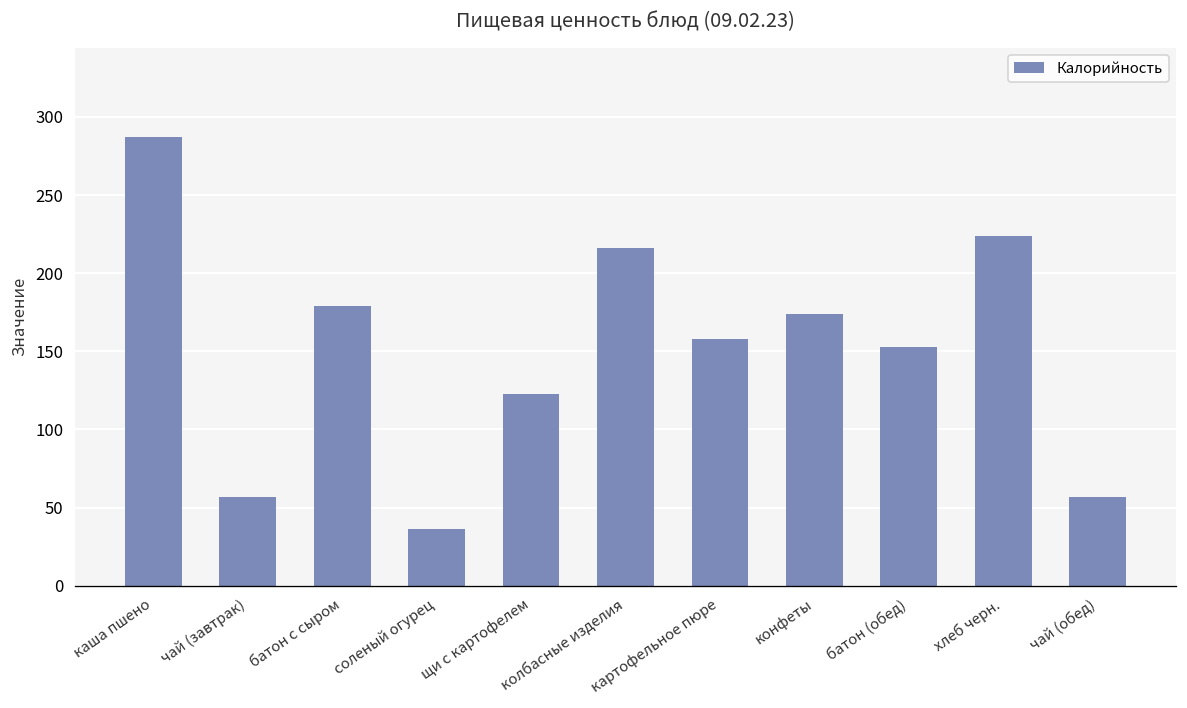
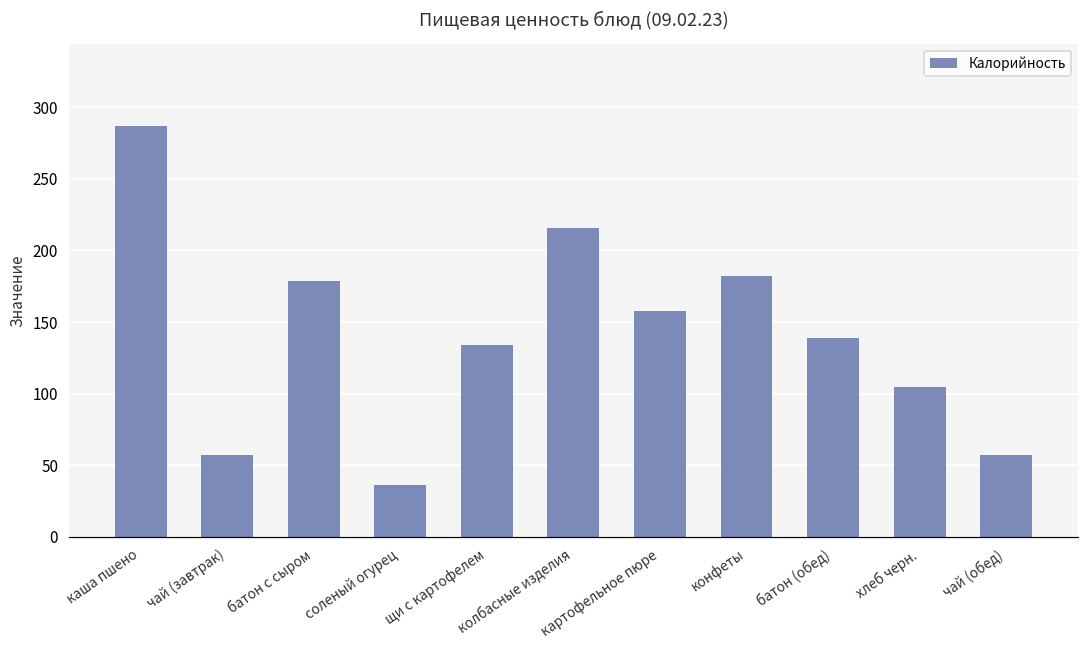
  {
    "каша пшено": 287,
    "чай (завтрак)": 57,
    "батон с сыром": 179,
    "соленый огурец": 36,
-   "щи с картофелем": 123,
+   "щи с картофелем": 134,
    "колбасные изделия": 216,
    "картофельное пюре": 158,
-   "конфеты": 174,
-   "батон (обед)": 153,
-   "хлеб черн.": 224,
+   "конфеты": 182,
+   "батон (обед)": 139,
+   "хлеб черн.": 105,
    "чай (обед)": 57
  }
